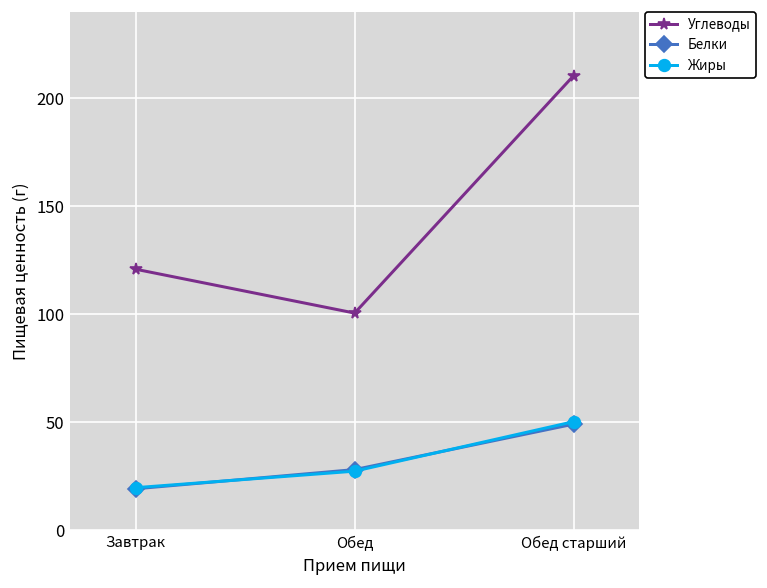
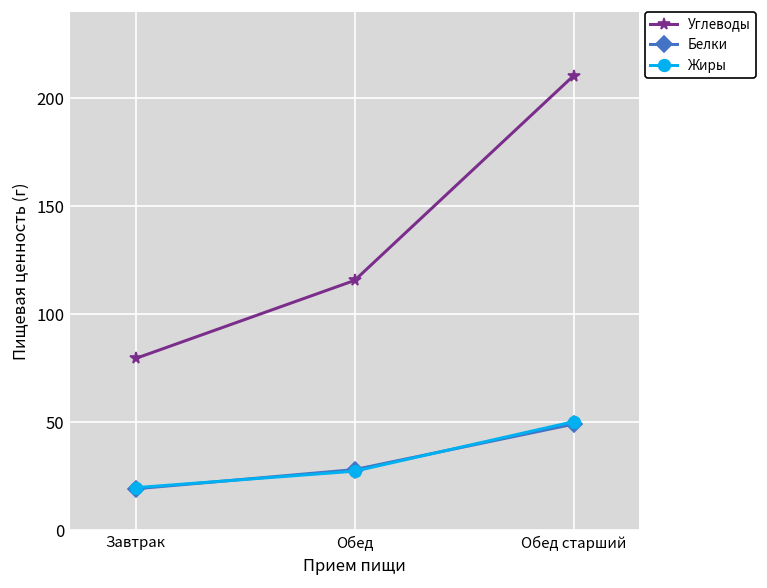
  {
    "Углеводы": {
-     "Завтрак": 121,
-     "Обед": 101,
+     "Завтрак": 80,
+     "Обед": 116,
      "Обед старший": 211
    }
  }
